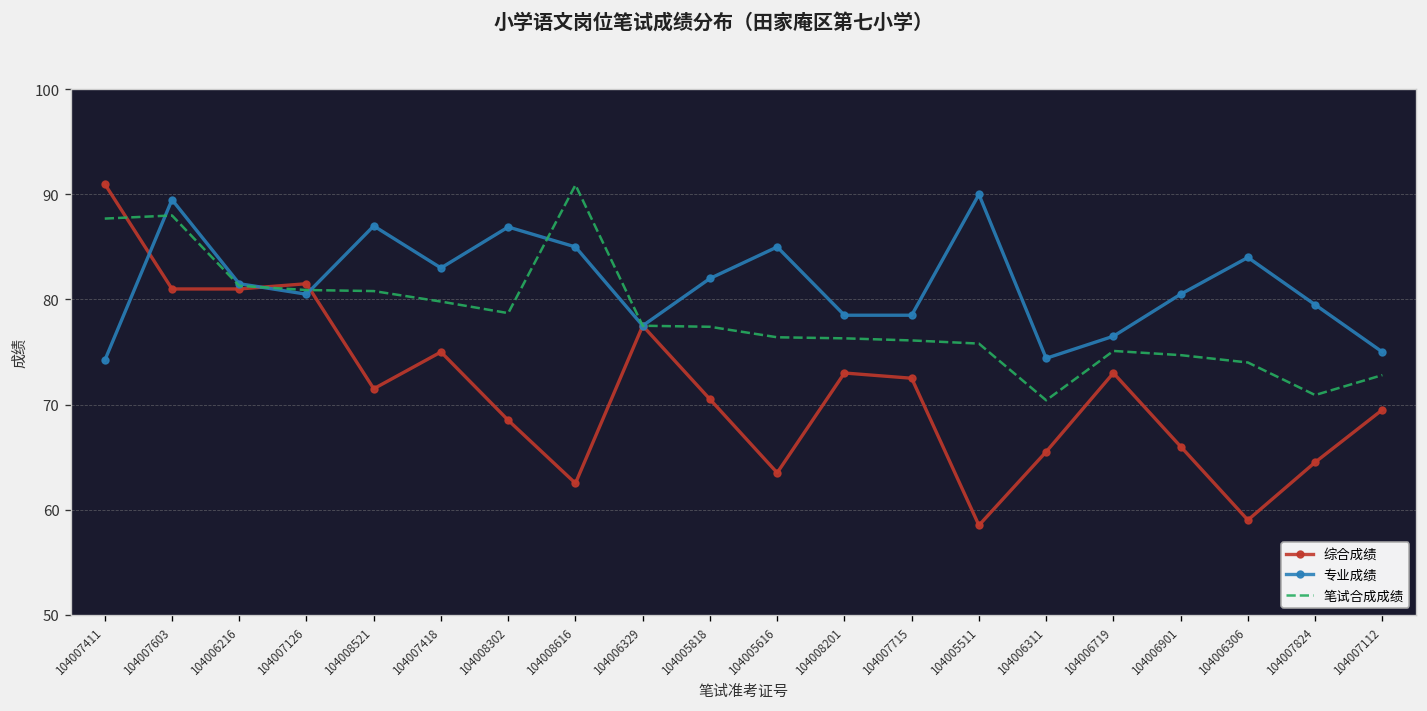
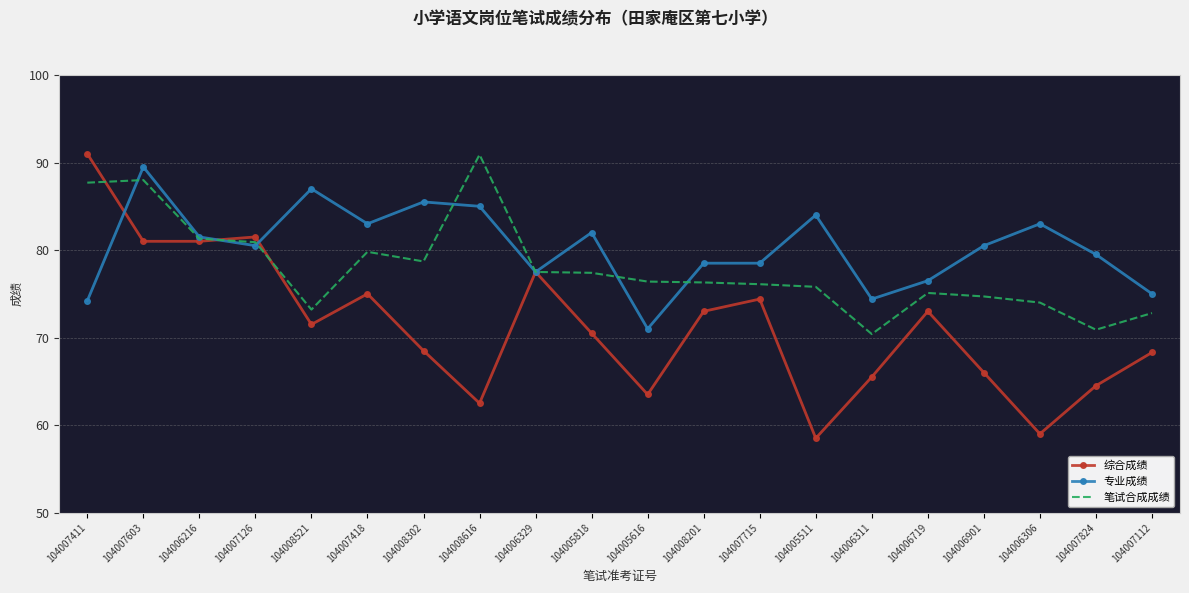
  {
    "综合成绩": {
      "104007411": 91,
      "104007603": 81,
      "104006216": 81,
      "104007126": 82,
      "104008521": 72,
      "104007418": 75,
      "104008302": 69,
      "104008616": 63,
      "104005818": 71,
      "104005616": 64,
      "104008201": 73,
-     "104007715": 73,
+     "104007715": 74,
      "104005511": 59,
      "104006311": 66,
      "104006719": 73,
      "104006901": 66,
      "104006306": 59,
      "104007824": 65,
-     "104007112": 70
+     "104007112": 68
    },
    "专业成绩": {
      "104007411": 74,
      "104007603": 90,
      "104007126": 81,
      "104008521": 87,
      "104007418": 83,
-     "104008302": 87,
+     "104008302": 86,
      "104008616": 85,
      "104005818": 82,
-     "104005616": 85,
+     "104005616": 71,
      "104008201": 79,
      "104007715": 79,
-     "104005511": 90,
+     "104005511": 84,
      "104006311": 74,
      "104006719": 77,
      "104006901": 81,
-     "104006306": 84,
+     "104006306": 83,
      "104007824": 80,
      "104007112": 75
    },
    "笔试合成成绩": {
      "104007411": 88,
      "104007603": 88,
      "104007126": 81,
-     "104008521": 81,
+     "104008521": 73,
      "104007418": 80,
      "104008302": 79,
      "104008616": 91,
      "104005818": 77,
      "104005616": 76,
      "104008201": 76,
      "104007715": 76,
      "104005511": 76,
      "104006311": 70,
      "104006719": 75,
      "104006901": 75,
      "104006306": 74,
      "104007824": 71,
      "104007112": 73
    }
  }
